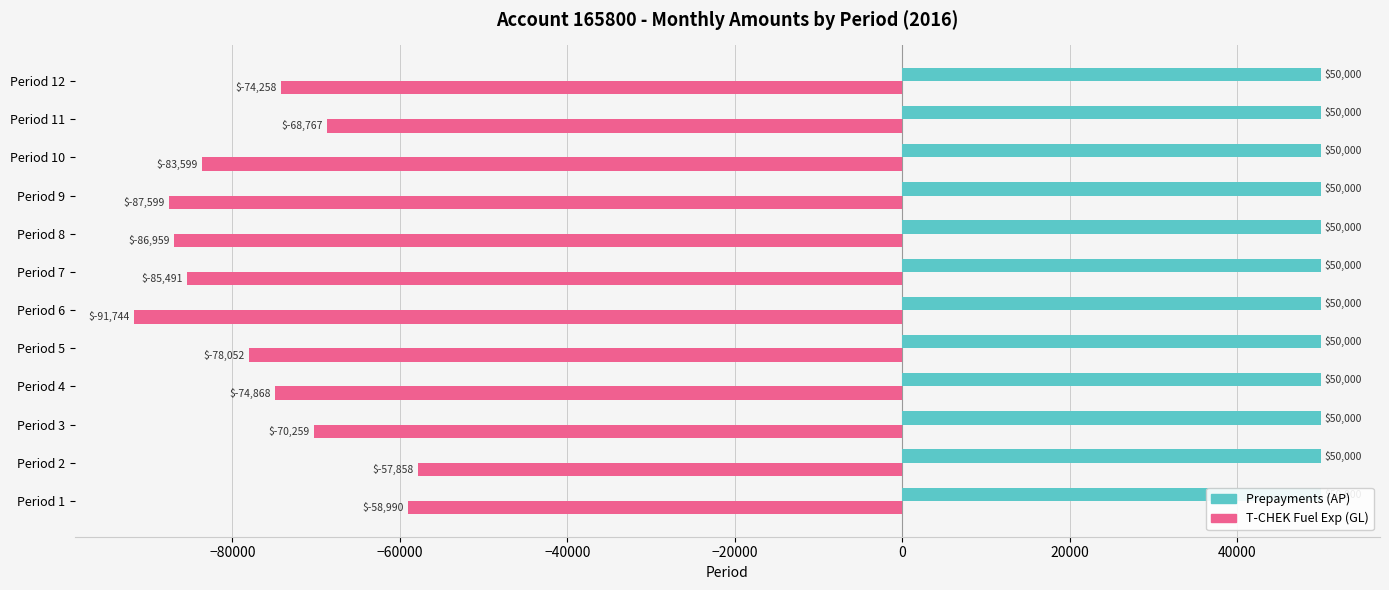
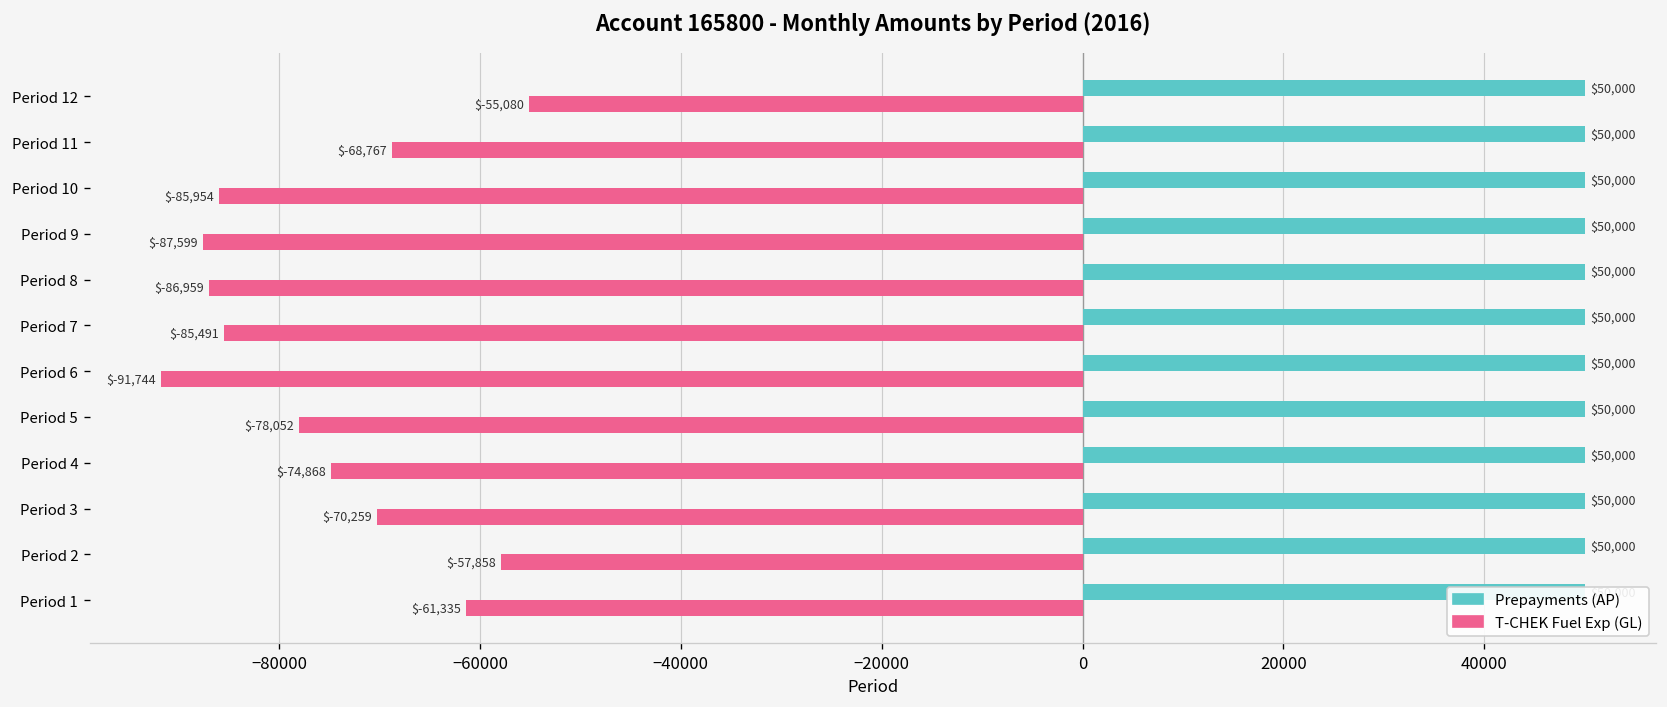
  {
    "Prepayments (AP)": {
      "Period 12": "$50,000",
      "Period 11": "$50,000",
      "Period 10": "$50,000",
      "Period 9": "$50,000",
      "Period 8": "$50,000",
      "Period 7": "$50,000",
      "Period 6": "$50,000",
      "Period 5": "$50,000",
      "Period 4": "$50,000",
      "Period 3": "$50,000",
      "Period 2": "$50,000"
    },
    "T-CHEK Fuel Exp (GL)": {
-     "Period 12": "$-74,258",
+     "Period 12": "$-55,080",
      "Period 11": "$-68,767",
-     "Period 10": "$-83,599",
+     "Period 10": "$-85,954",
      "Period 9": "$-87,599",
      "Period 8": "$-86,959",
      "Period 7": "$-85,491",
      "Period 6": "$-91,744",
      "Period 5": "$-78,052",
      "Period 4": "$-74,868",
      "Period 3": "$-70,259",
      "Period 2": "$-57,858",
-     "Period 1": "$-58,990"
+     "Period 1": "$-61,335"
    }
  }
